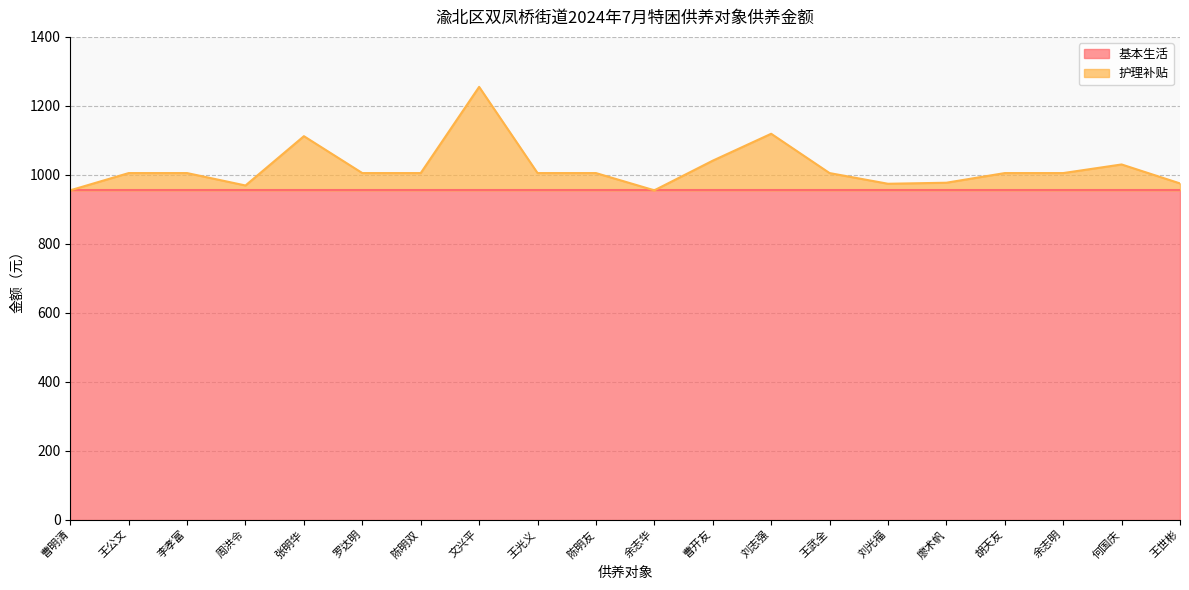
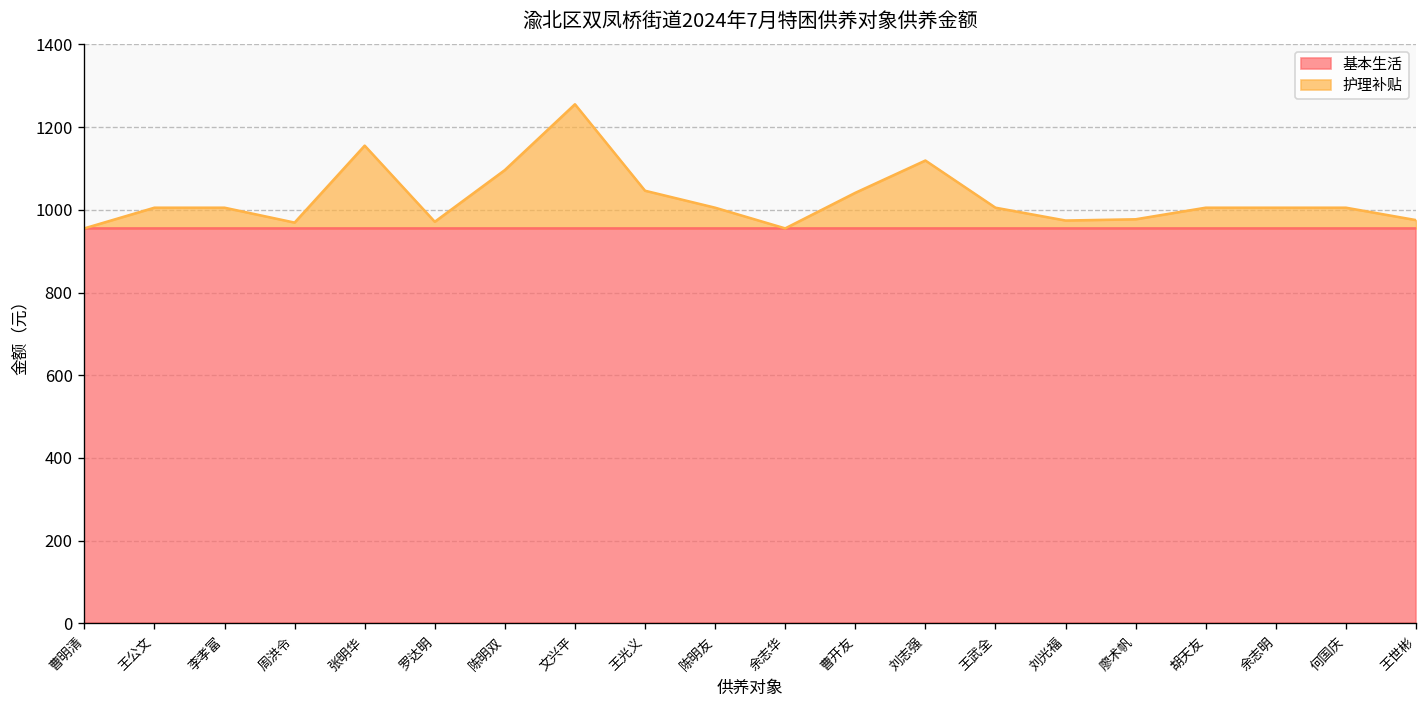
  {
    "基本生活": {
      "王公文": 960,
      "李孝富": 960,
      "周洪令": 960,
      "张明华": 960,
      "罗达明": 960,
      "陈明双": 960,
      "文兴平": 960,
      "王光义": 960,
      "陈明友": 960,
      "曹开友": 960,
      "刘志强": 960,
      "王武全": 960,
      "刘光福": 960,
      "廖术帆": 960,
      "胡天友": 960,
      "余志明": 960,
      "何国庆": 960,
      "王世彬": 960
    },
    "护理补贴": {
      "王公文": 1010,
      "李孝富": 1010,
      "周洪令": 970,
-     "张明华": 1110,
-     "罗达明": 1010,
-     "陈明双": 1010,
+     "张明华": 1160,
+     "罗达明": 970,
+     "陈明双": 1100,
      "文兴平": 1260,
-     "王光义": 1010,
+     "王光义": 1050,
      "陈明友": 1010,
      "曹开友": 1040,
      "刘志强": 1120,
      "王武全": 1010,
      "刘光福": 970,
      "廖术帆": 980,
      "胡天友": 1010,
      "余志明": 1010,
-     "何国庆": 1030,
+     "何国庆": 1010,
      "王世彬": 980
    }
  }
